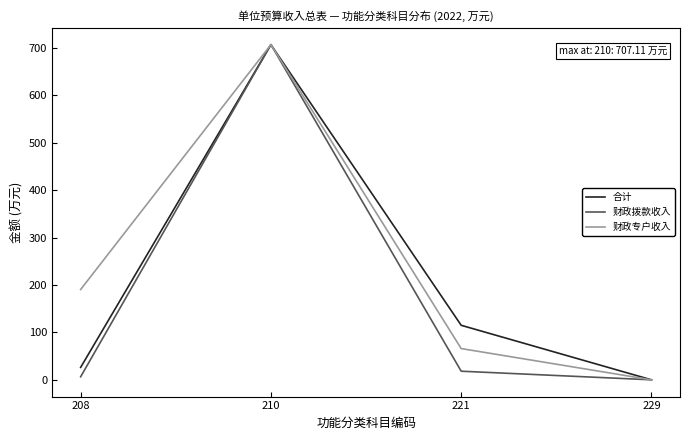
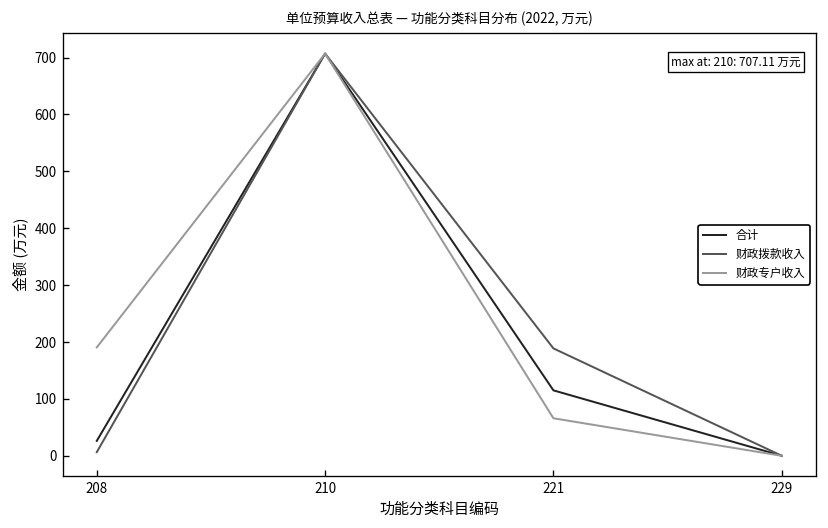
  {
    "合计": {
      "208": 30,
      "221": 120
    },
    "财政拨款收入": {
      "208": 10,
-     "221": 20
+     "221": 190
    },
    "财政专户收入": {
      "208": 190,
      "221": 70
    }
  }
